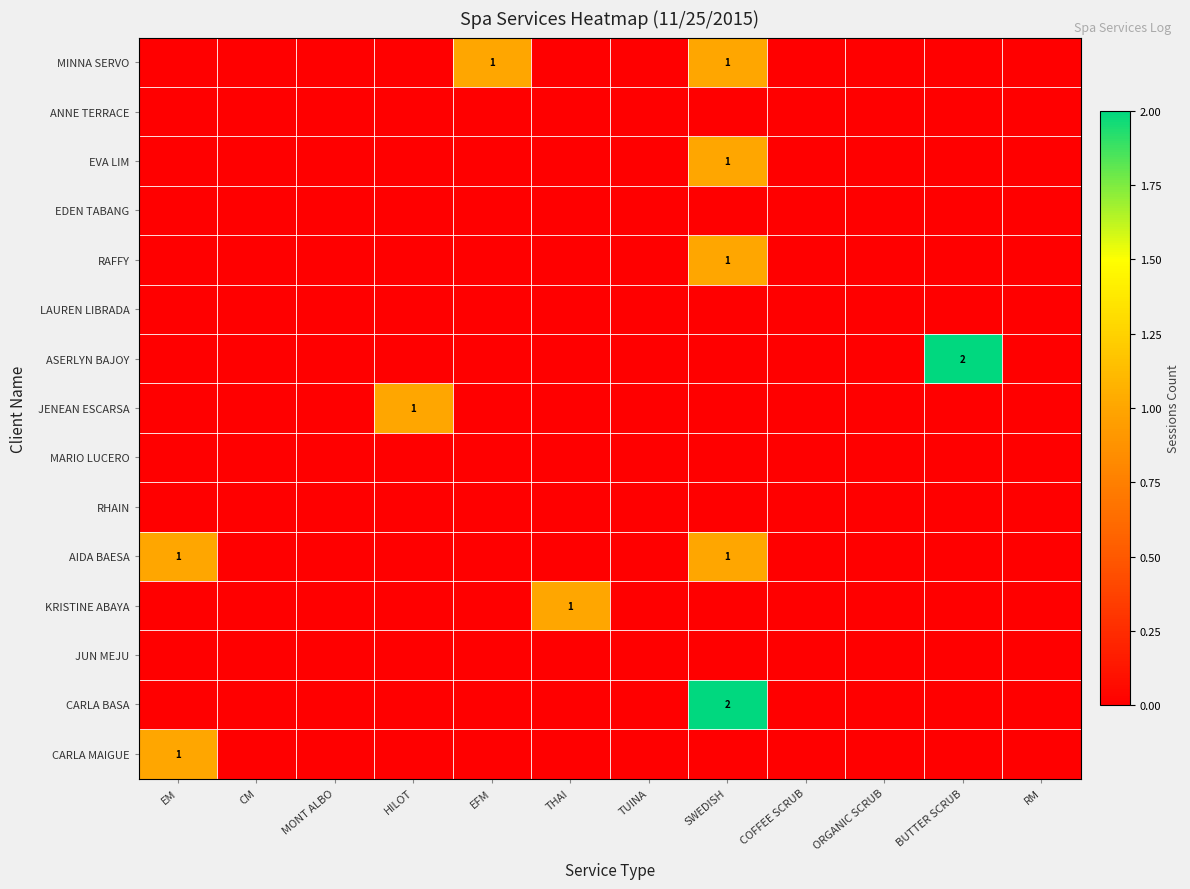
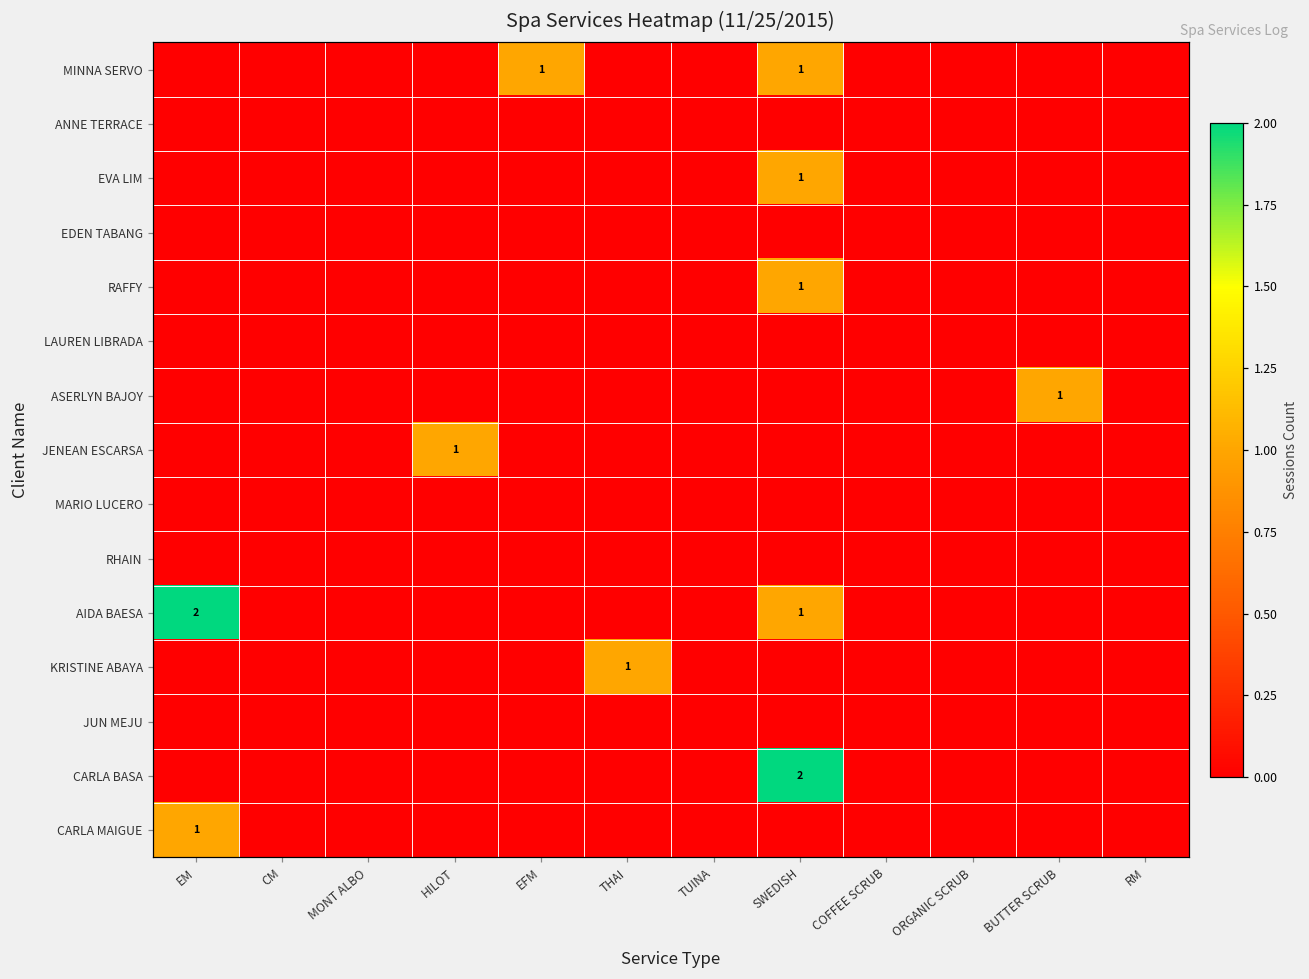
  {
    "MINNA SERVO": {
      "EFM": 1,
      "SWEDISH": 1
    },
    "EVA LIM": {
      "SWEDISH": 1
    },
    "RAFFY": {
      "SWEDISH": 1
    },
    "ASERLYN BAJOY": {
-     "BUTTER SCRUB": 2
+     "BUTTER SCRUB": 1
    },
    "JENEAN ESCARSA": {
      "HILOT": 1
    },
    "AIDA BAESA": {
-     "EM": 1,
+     "EM": 2,
      "SWEDISH": 1
    },
    "KRISTINE ABAYA": {
      "THAI": 1
    },
    "CARLA BASA": {
      "SWEDISH": 2
    },
    "CARLA MAIGUE": {
      "EM": 1
    }
  }
